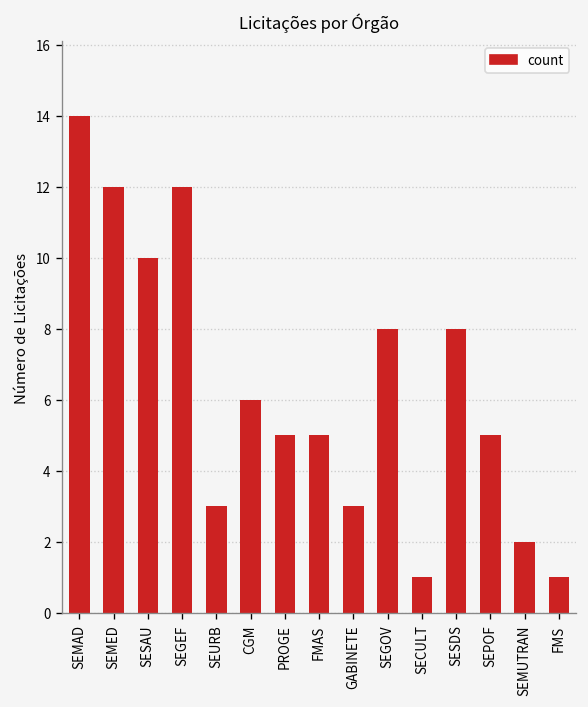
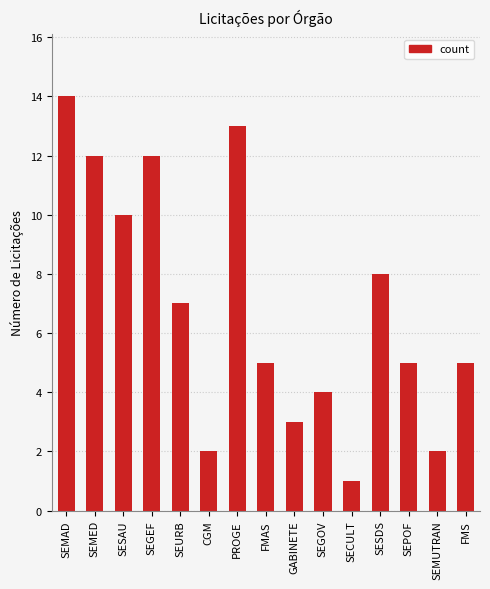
  {
    "SEMAD": 14,
    "SEMED": 12,
    "SESAU": 10,
    "SEGEF": 12,
-   "SEURB": 3,
-   "CGM": 6,
-   "PROGE": 5,
+   "SEURB": 7,
+   "CGM": 2,
+   "PROGE": 13,
    "FMAS": 5,
    "GABINETE": 3,
-   "SEGOV": 8,
+   "SEGOV": 4,
    "SECULT": 1,
    "SESDS": 8,
    "SEPOF": 5,
    "SEMUTRAN": 2,
-   "FMS": 1
+   "FMS": 5
  }
